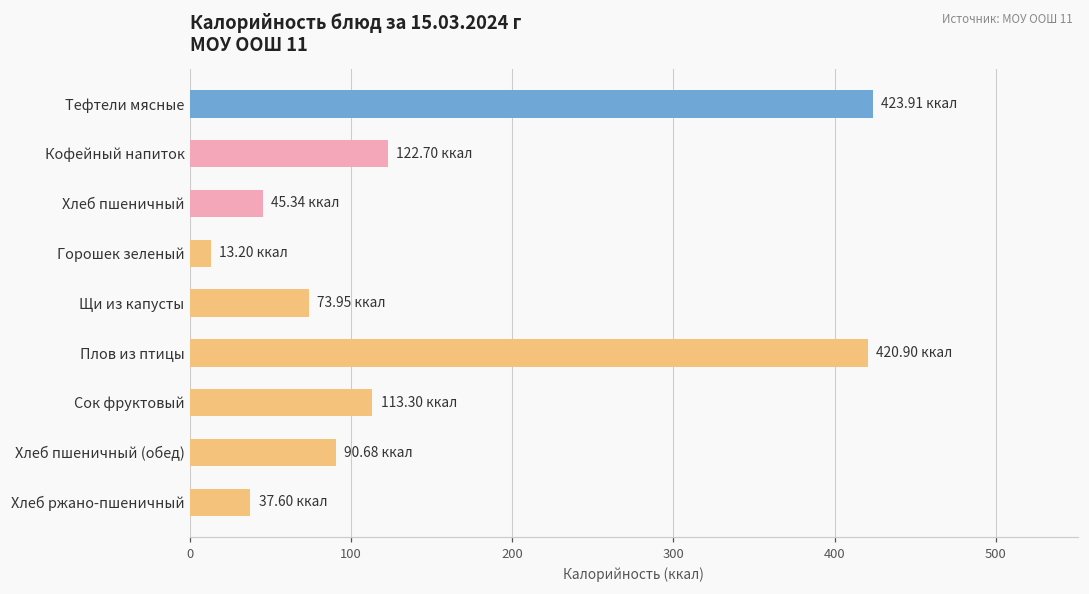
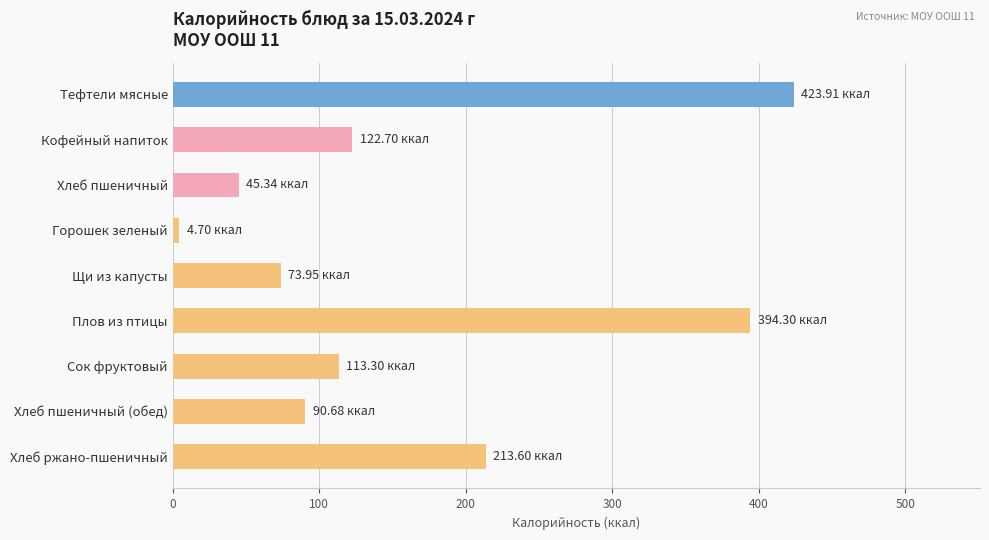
  {
    "Тефтели мясные": 423.91,
    "Кофейный напиток": 122.70,
    "Хлеб пшеничный": 45.34,
-   "Горошек зеленый": 13.20,
+   "Горошек зеленый": 4.70,
    "Щи из капусты": 73.95,
-   "Плов из птицы": 420.90,
+   "Плов из птицы": 394.30,
    "Сок фруктовый": 113.30,
    "Хлеб пшеничный (обед)": 90.68,
-   "Хлеб ржано-пшеничный": 37.60
+   "Хлеб ржано-пшеничный": 213.60
  }
